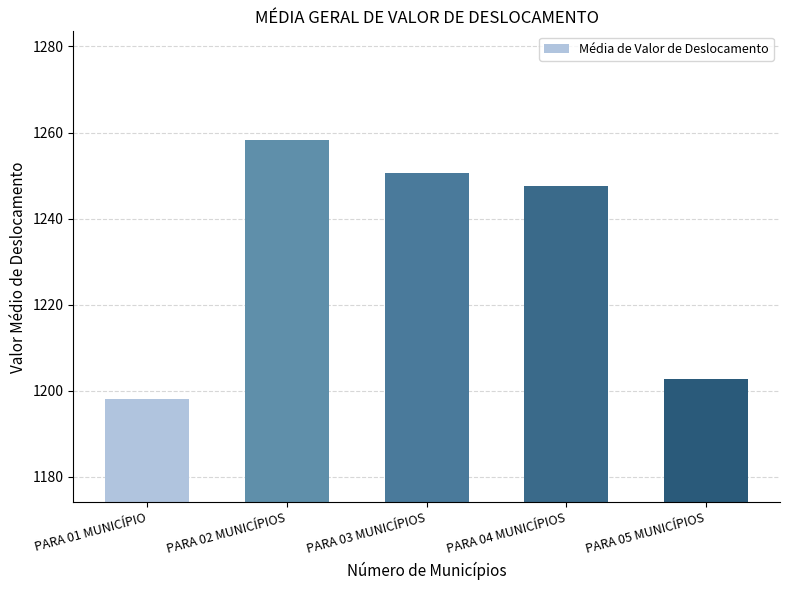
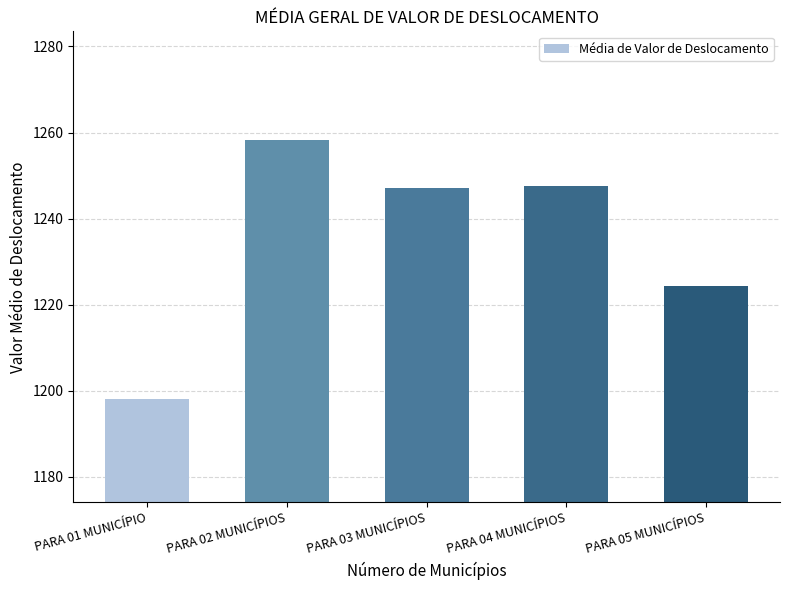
  {
    "PARA 01 MUNICÍPIO": 1198,
    "PARA 02 MUNICÍPIOS": 1258,
-   "PARA 03 MUNICÍPIOS": 1251,
+   "PARA 03 MUNICÍPIOS": 1247,
    "PARA 04 MUNICÍPIOS": 1248,
-   "PARA 05 MUNICÍPIOS": 1203
+   "PARA 05 MUNICÍPIOS": 1224
  }
